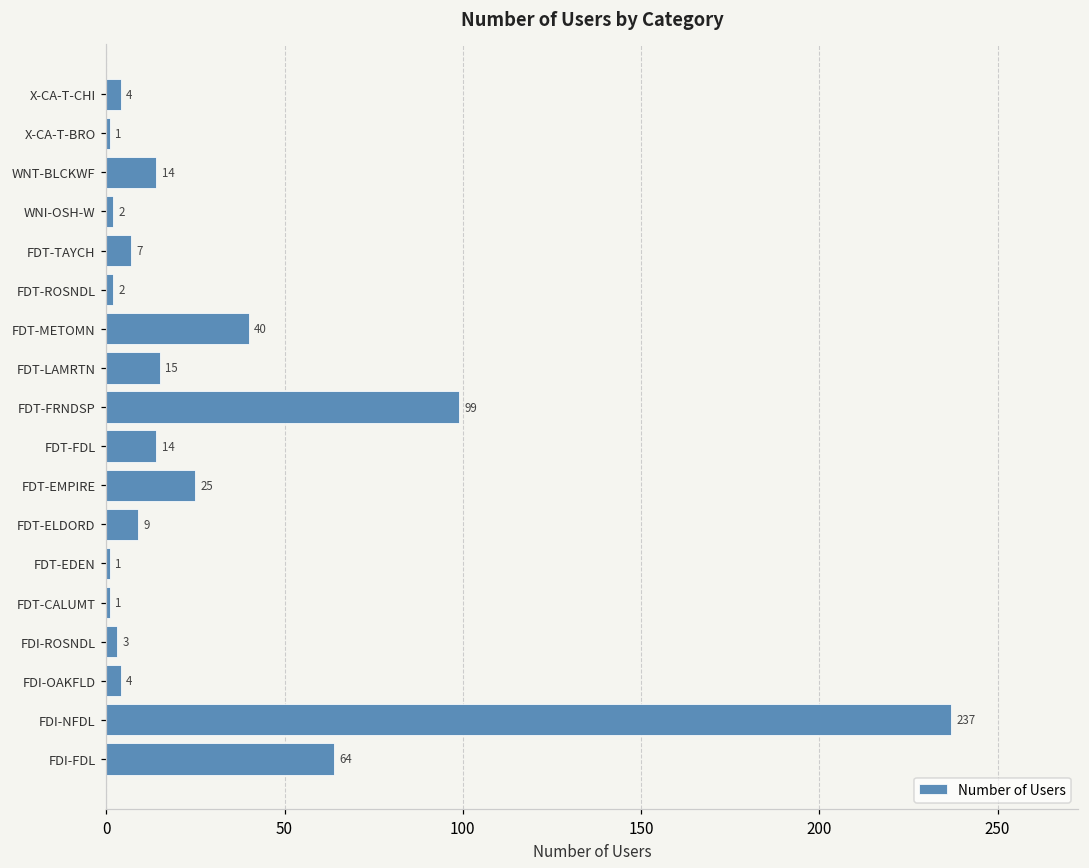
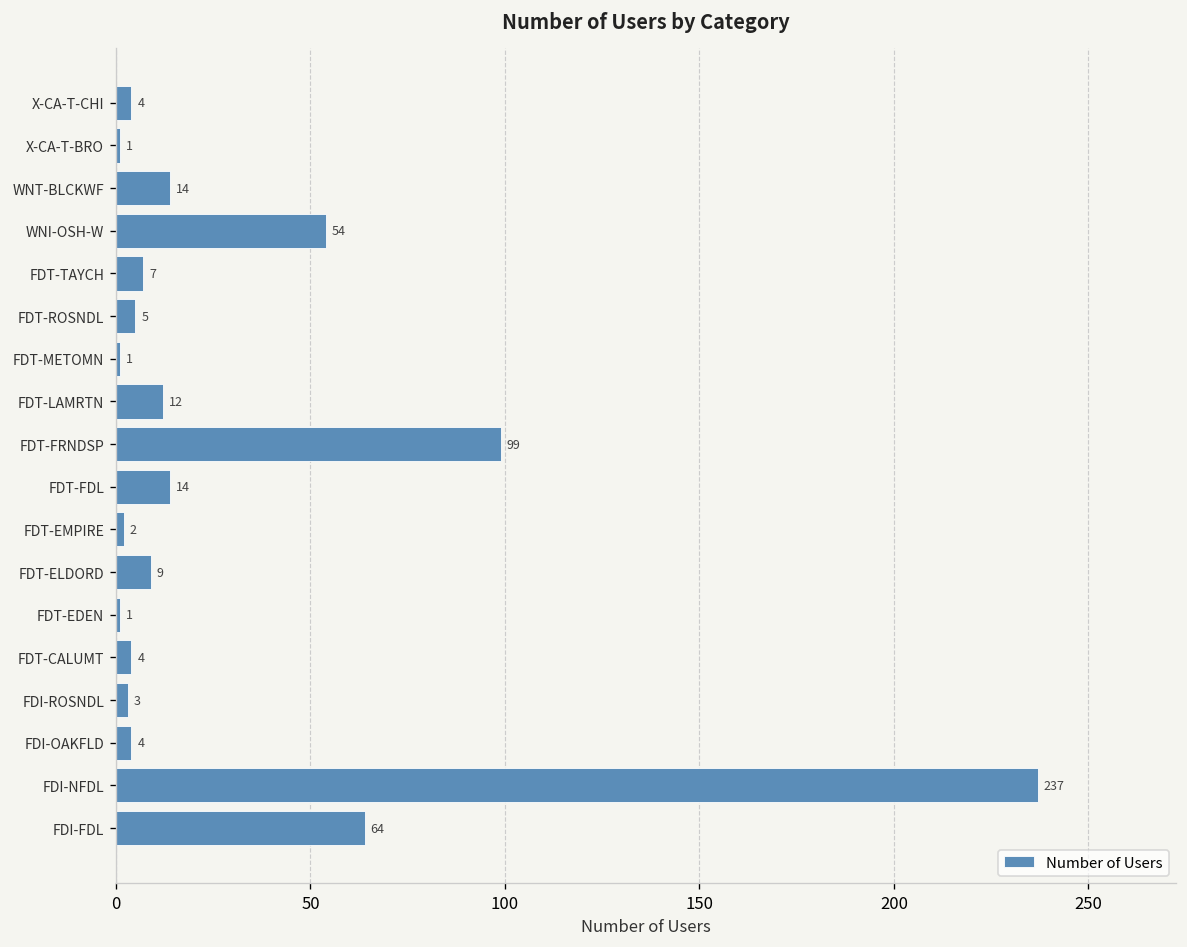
  {
    "X-CA-T-CHI": 4,
    "X-CA-T-BRO": 1,
    "WNT-BLCKWF": 14,
-   "WNI-OSH-W": 2,
+   "WNI-OSH-W": 54,
    "FDT-TAYCH": 7,
-   "FDT-ROSNDL": 2,
-   "FDT-METOMN": 40,
-   "FDT-LAMRTN": 15,
+   "FDT-ROSNDL": 5,
+   "FDT-METOMN": 1,
+   "FDT-LAMRTN": 12,
    "FDT-FRNDSP": 99,
    "FDT-FDL": 14,
-   "FDT-EMPIRE": 25,
+   "FDT-EMPIRE": 2,
    "FDT-ELDORD": 9,
    "FDT-EDEN": 1,
-   "FDT-CALUMT": 1,
+   "FDT-CALUMT": 4,
    "FDI-ROSNDL": 3,
    "FDI-OAKFLD": 4,
    "FDI-NFDL": 237,
    "FDI-FDL": 64
  }
